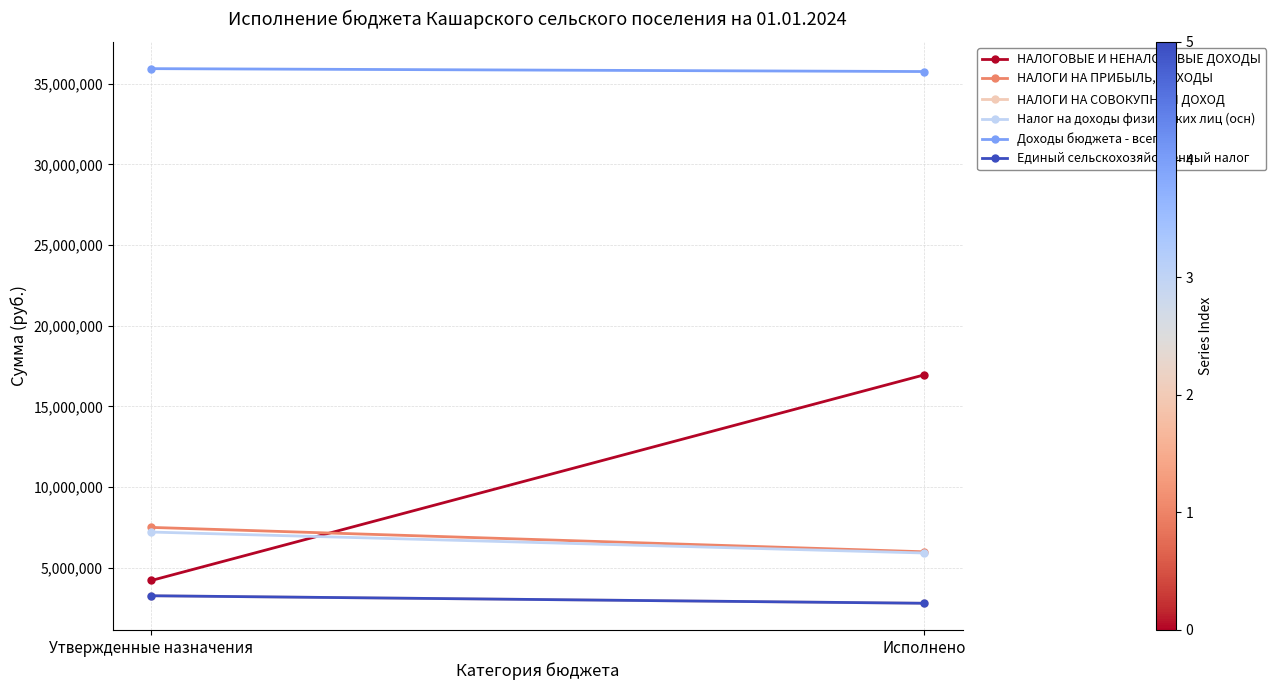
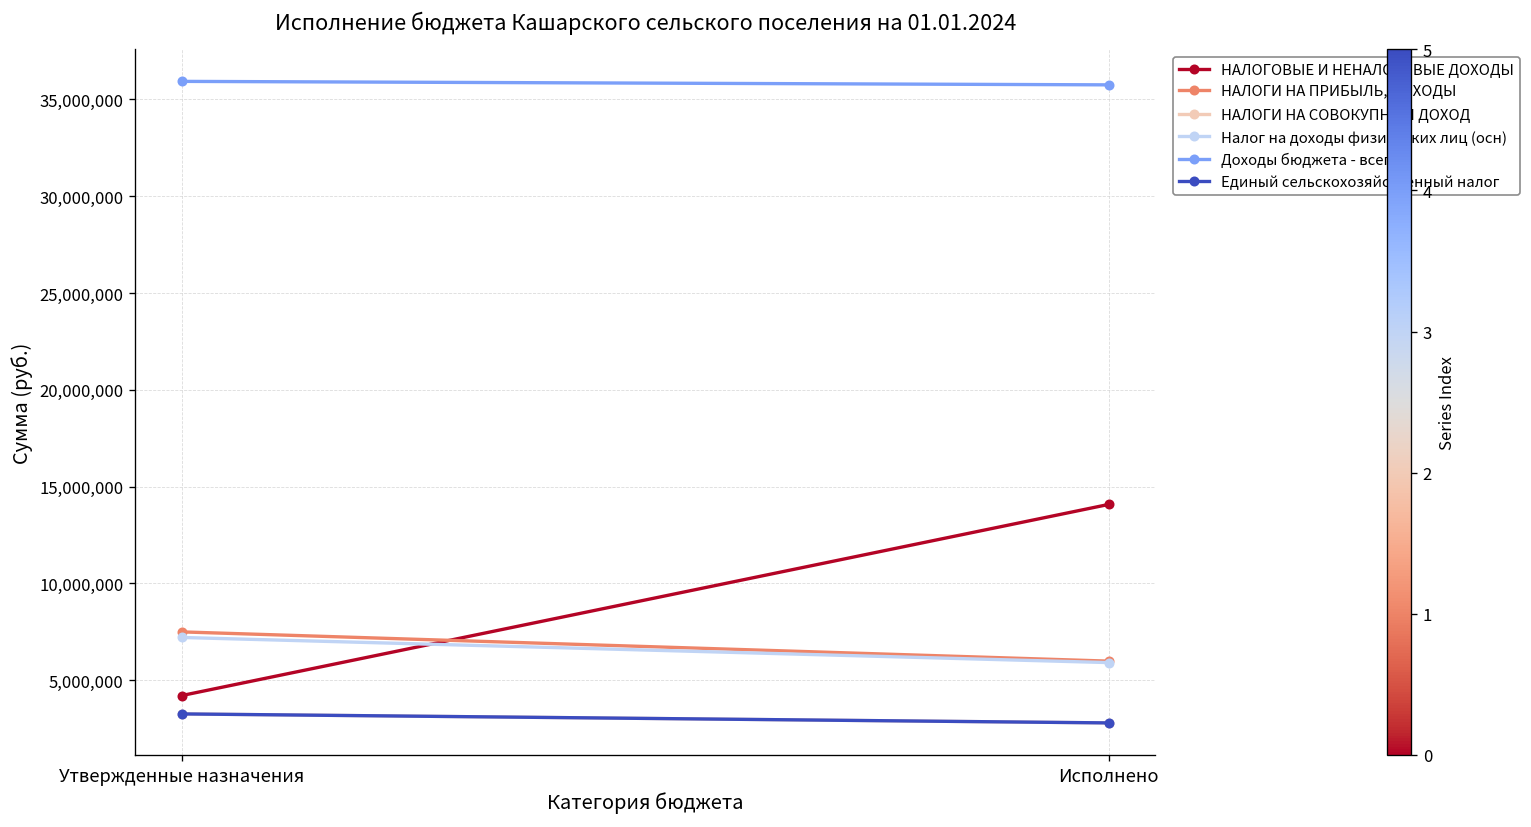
  {
    "НАЛОГОВЫЕ И НЕНАЛОГОВЫЕ ДОХОДЫ": {
      "Утвержденные назначения": "4,200,000",
-     "Исполнено": "16,900,000"
+     "Исполнено": "14,100,000"
    },
    "НАЛОГИ НА ПРИБЫЛЬ, ДОХОДЫ": {
      "Утвержденные назначения": "7,500,000"
    },
    "Единый сельскохозяйственный налог": {
      "Утвержденные назначения": "3,300,000",
      "Исполнено": "2,800,000"
    },
    "Налог на доходы физических лиц (осн)": {
      "Утвержденные назначения": "7,200,000"
    },
    "Доходы бюджета - всего": {
      "Утвержденные назначения": "35,900,000",
      "Исполнено": "35,800,000"
    }
  }
